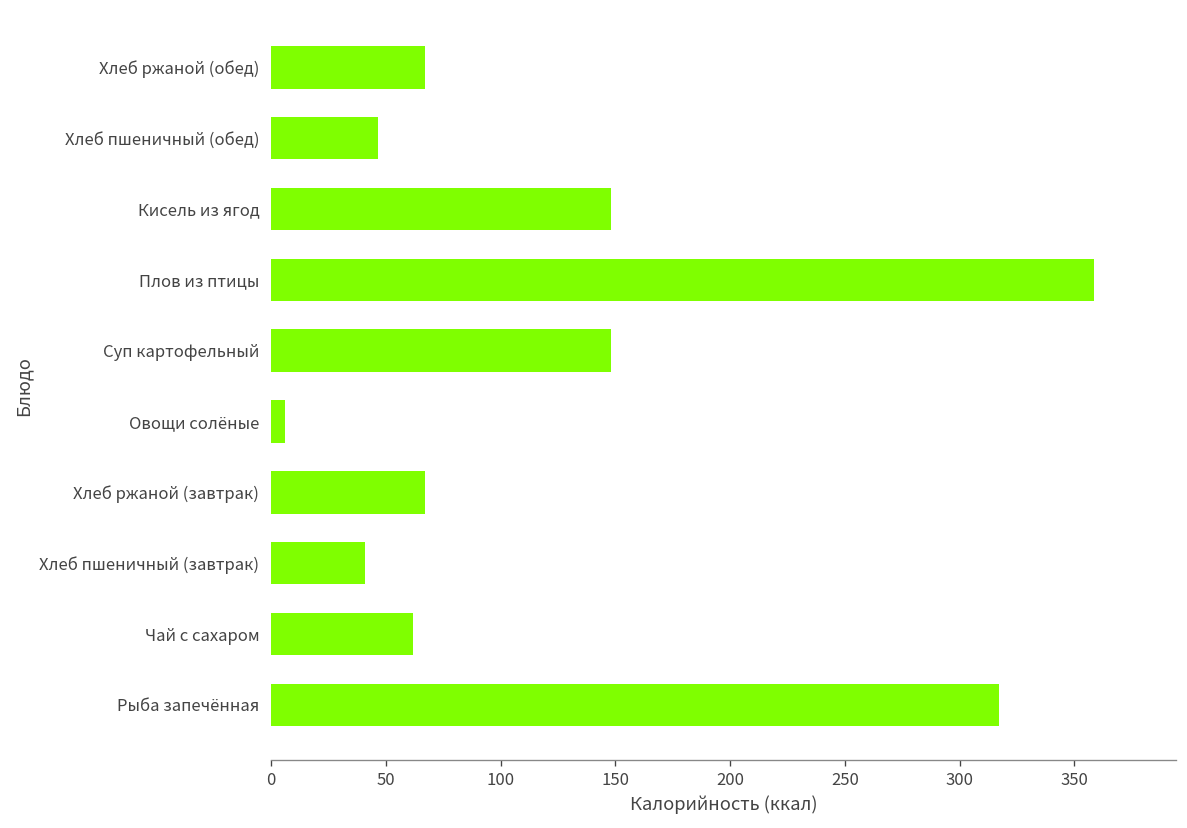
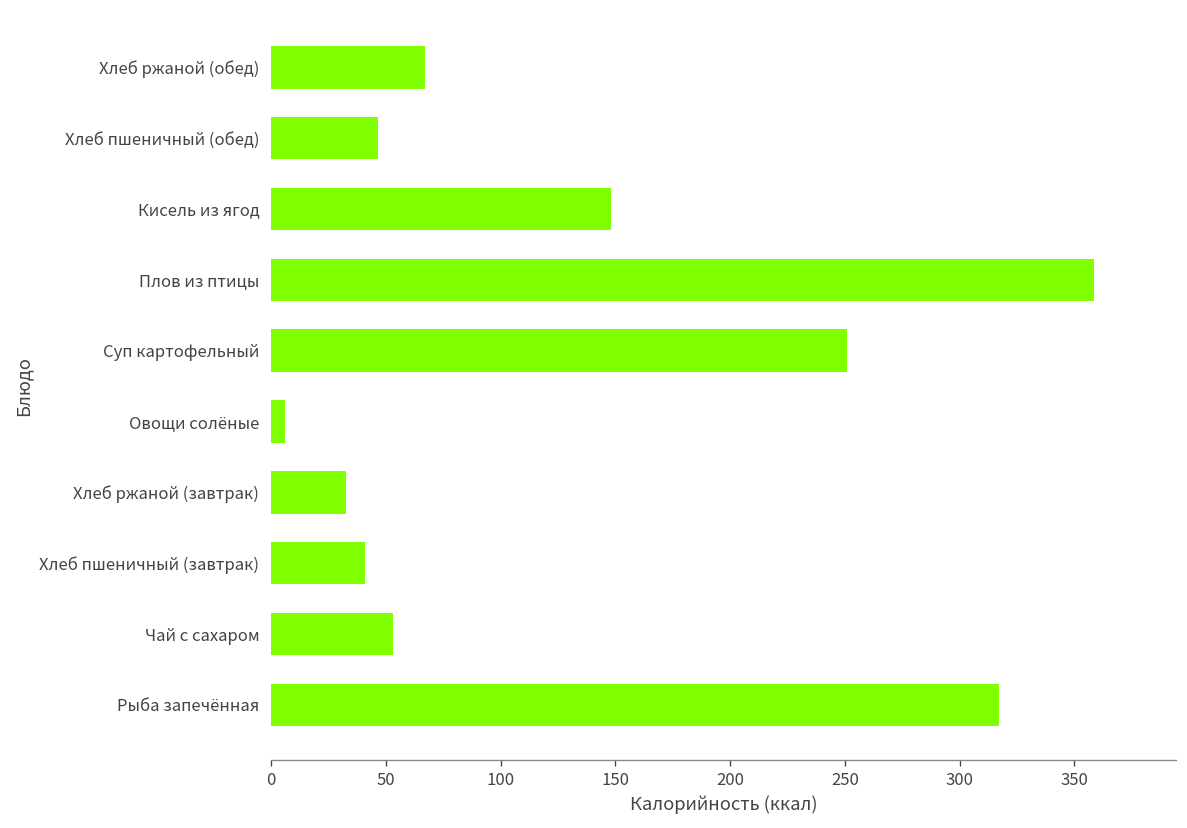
  {
    "Хлеб ржаной (обед)": 67,
    "Хлеб пшеничный (обед)": 47,
    "Кисель из ягод": 148,
    "Плов из птицы": 358,
-   "Суп картофельный": 148,
+   "Суп картофельный": 251,
    "Овощи солёные": 6,
-   "Хлеб ржаной (завтрак)": 67,
+   "Хлеб ржаной (завтрак)": 33,
    "Хлеб пшеничный (завтрак)": 41,
-   "Чай с сахаром": 62,
+   "Чай с сахаром": 53,
    "Рыба запечённая": 317
  }
